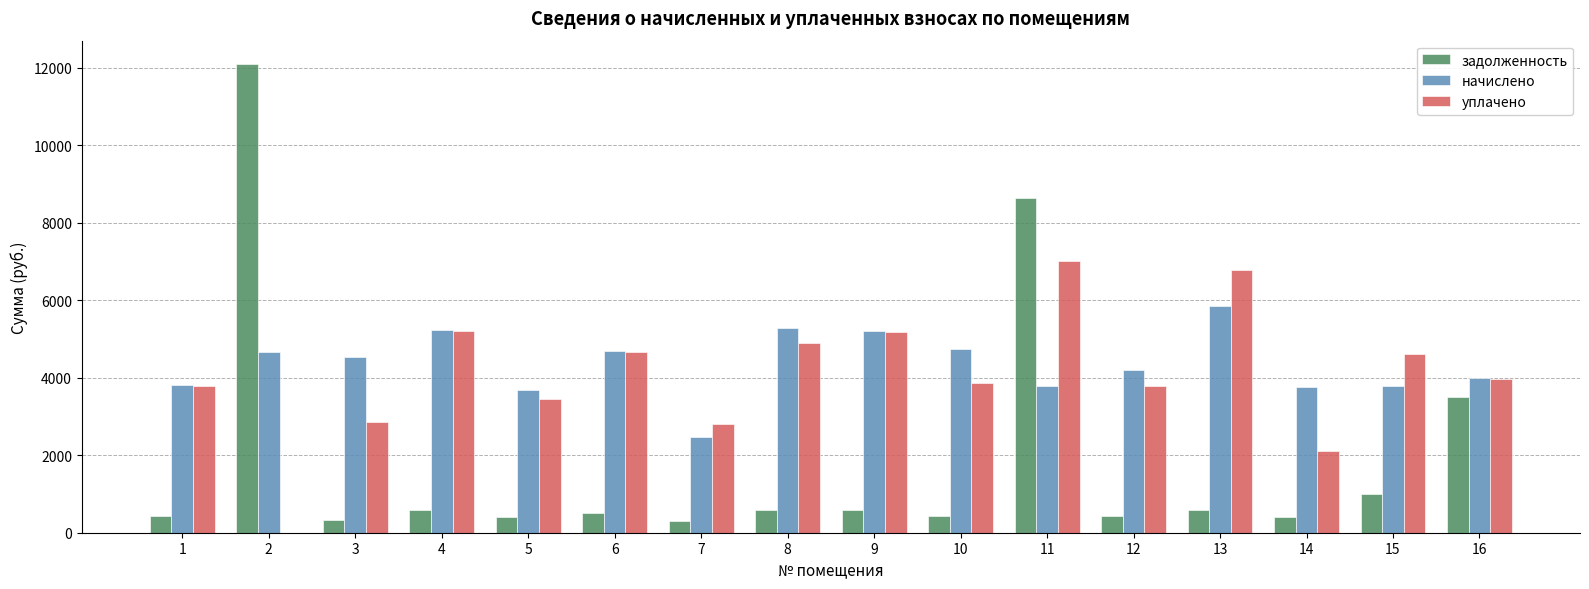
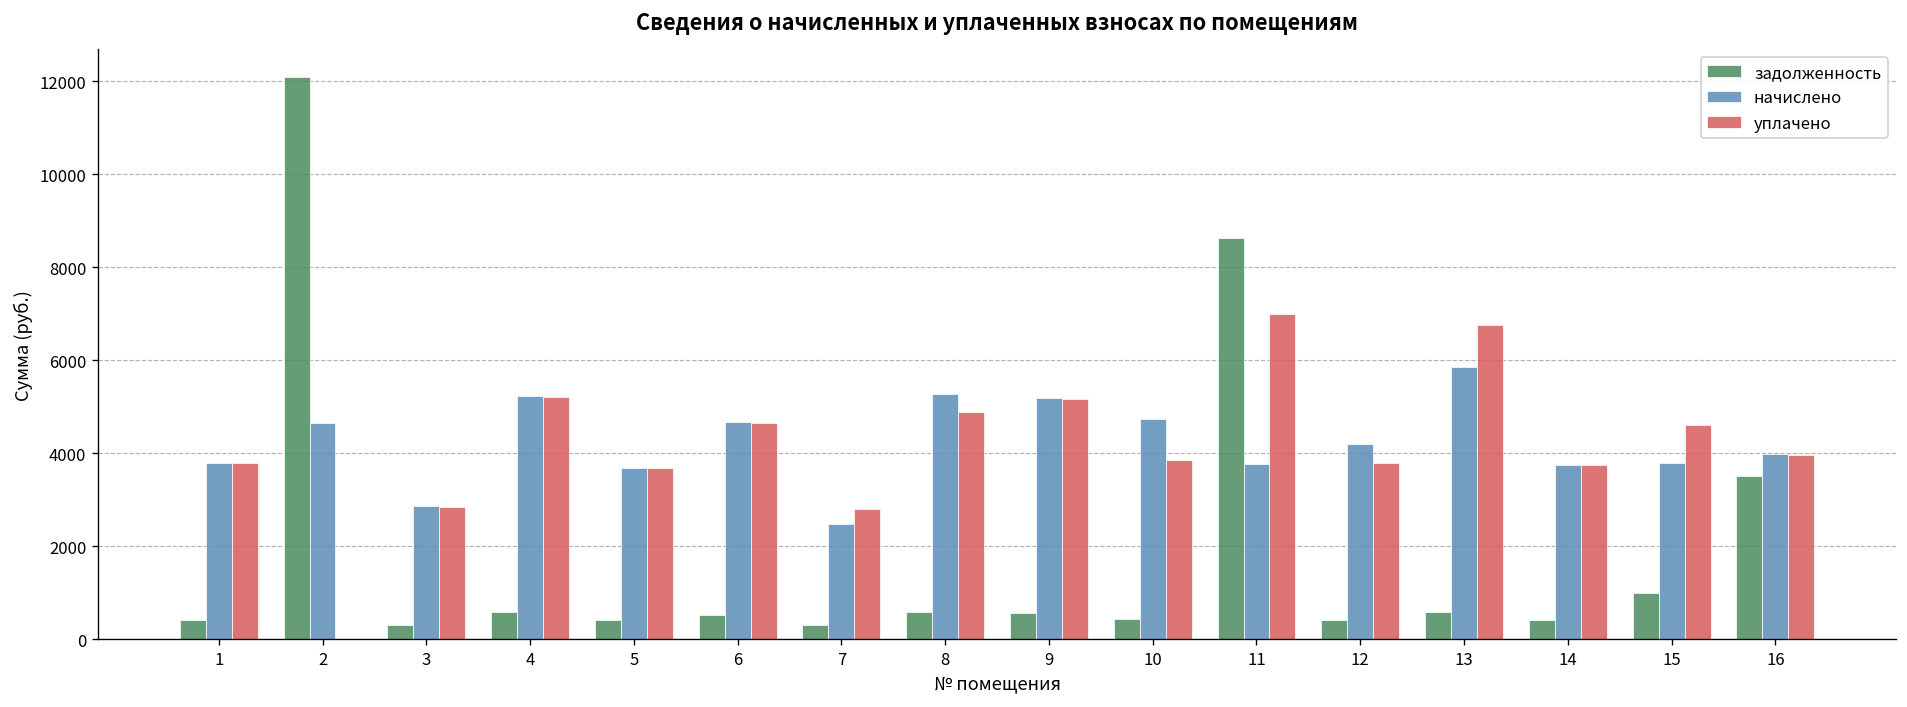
  {
    "задолженность": {
      "1": 400,
      "2": 12100,
      "3": 300,
      "4": 600,
      "5": 400,
      "6": 500,
      "7": 300,
      "8": 600,
      "9": 600,
      "10": 400,
      "11": 8600,
      "12": 400,
      "13": 600,
      "14": 400,
      "15": 1000,
      "16": 3500
    },
    "начислено": {
      "1": 3800,
      "2": 4700,
-     "3": 4500,
+     "3": 2900,
      "4": 5200,
      "5": 3700,
      "6": 4700,
      "7": 2500,
      "8": 5300,
      "9": 5200,
      "10": 4700,
      "11": 3800,
      "12": 4200,
      "13": 5900,
      "14": 3800,
      "15": 3800,
      "16": 4000
    },
    "уплачено": {
      "1": 3800,
      "2": 0,
      "3": 2900,
      "4": 5200,
-     "5": 3400,
+     "5": 3700,
      "6": 4700,
      "7": 2800,
      "8": 4900,
      "9": 5200,
      "10": 3900,
      "11": 7000,
      "12": 3800,
      "13": 6800,
-     "14": 2100,
+     "14": 3700,
      "15": 4600,
      "16": 4000
    }
  }
